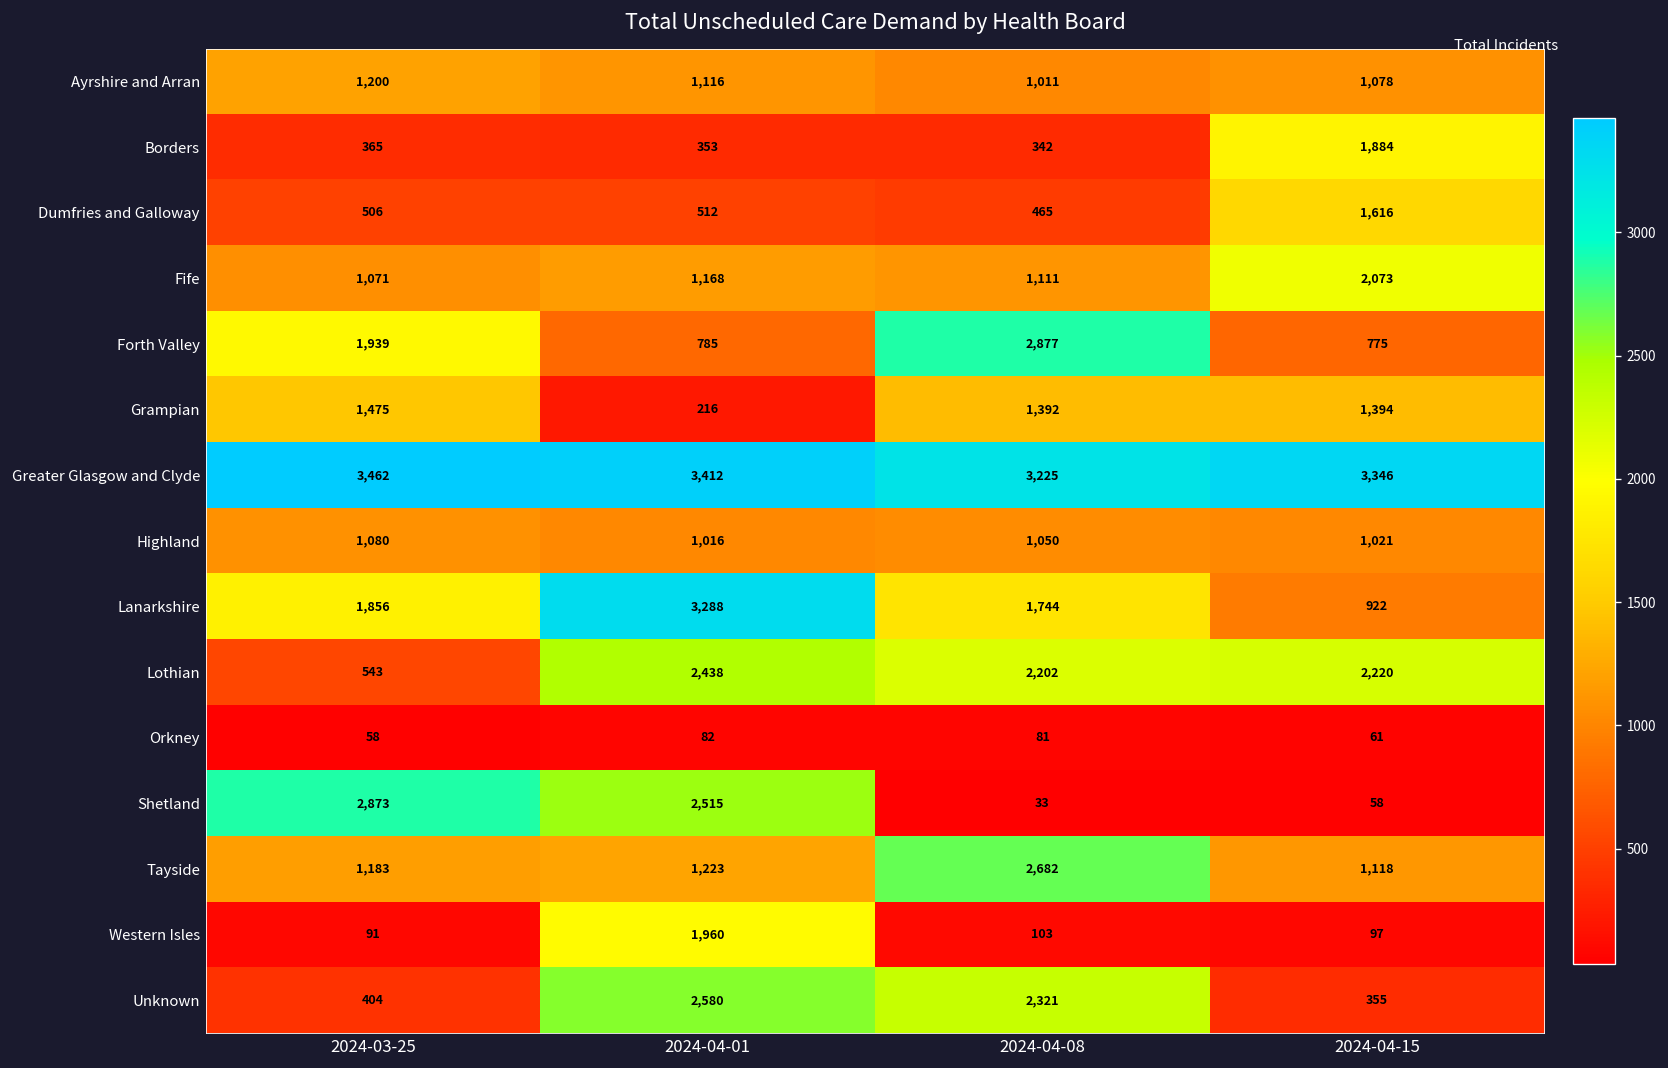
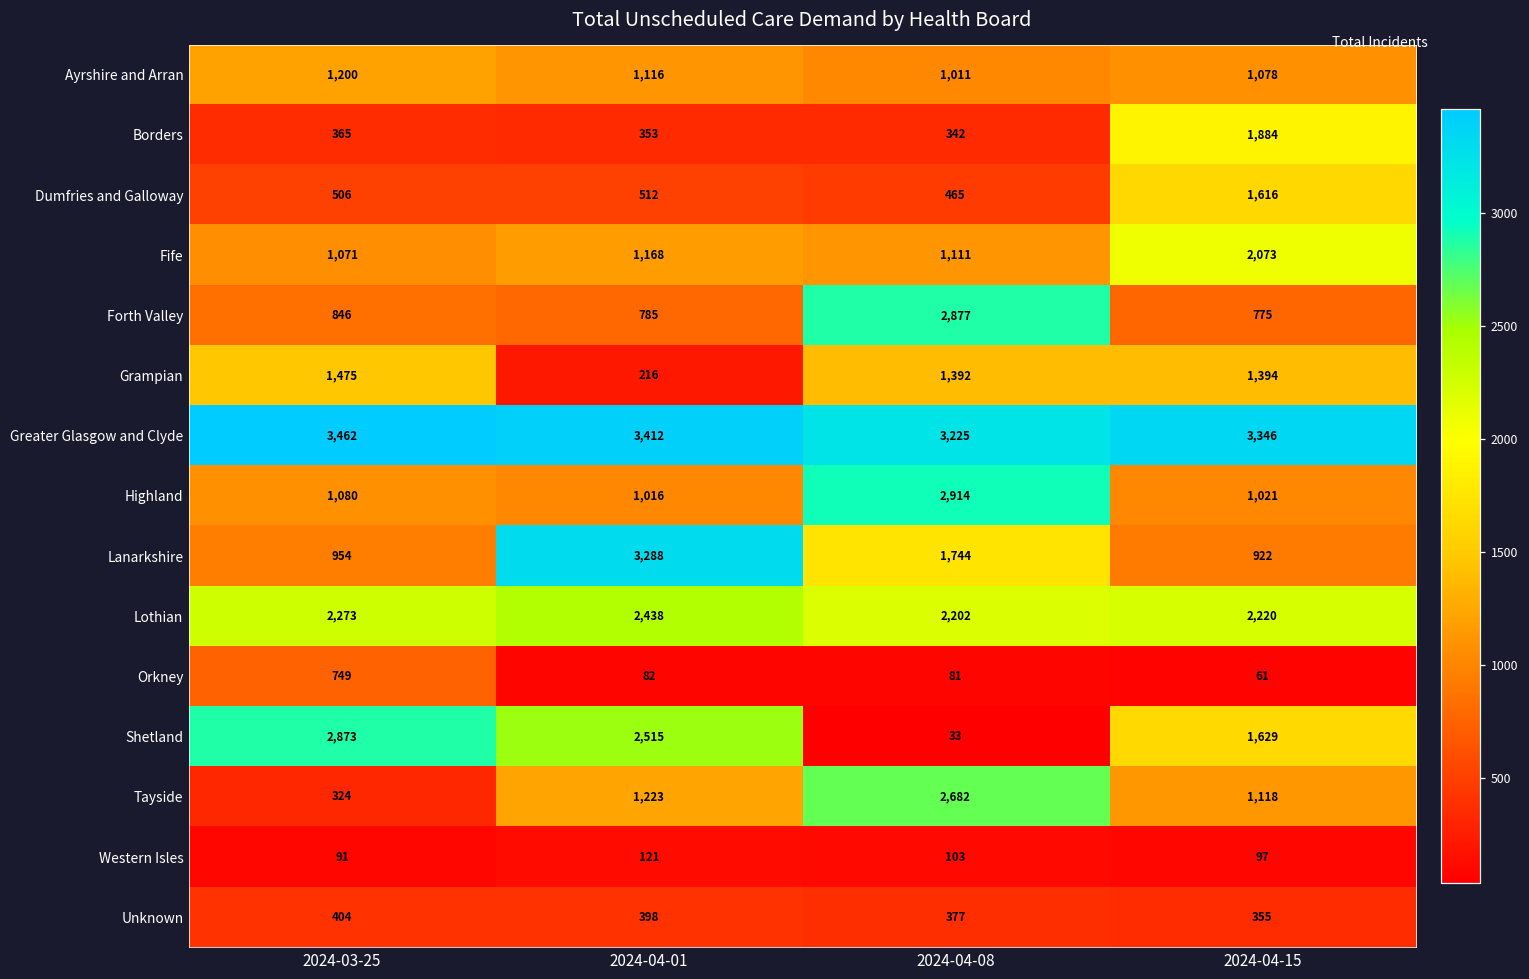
  {
    "Ayrshire and Arran": {
      "2024-03-25": "1,200",
      "2024-04-01": "1,116",
      "2024-04-08": "1,011",
      "2024-04-15": "1,078"
    },
    "Borders": {
      "2024-03-25": "365",
      "2024-04-01": "353",
      "2024-04-08": "342",
      "2024-04-15": "1,884"
    },
    "Dumfries and Galloway": {
      "2024-03-25": "506",
      "2024-04-01": "512",
      "2024-04-08": "465",
      "2024-04-15": "1,616"
    },
    "Fife": {
      "2024-03-25": "1,071",
      "2024-04-01": "1,168",
      "2024-04-08": "1,111",
      "2024-04-15": "2,073"
    },
    "Forth Valley": {
-     "2024-03-25": "1,939",
+     "2024-03-25": "846",
      "2024-04-01": "785",
      "2024-04-08": "2,877",
      "2024-04-15": "775"
    },
    "Grampian": {
      "2024-03-25": "1,475",
      "2024-04-01": "216",
      "2024-04-08": "1,392",
      "2024-04-15": "1,394"
    },
    "Greater Glasgow and Clyde": {
      "2024-03-25": "3,462",
      "2024-04-01": "3,412",
      "2024-04-08": "3,225",
      "2024-04-15": "3,346"
    },
    "Highland": {
      "2024-03-25": "1,080",
      "2024-04-01": "1,016",
-     "2024-04-08": "1,050",
+     "2024-04-08": "2,914",
      "2024-04-15": "1,021"
    },
    "Lanarkshire": {
-     "2024-03-25": "1,856",
+     "2024-03-25": "954",
      "2024-04-01": "3,288",
      "2024-04-08": "1,744",
      "2024-04-15": "922"
    },
    "Lothian": {
-     "2024-03-25": "543",
+     "2024-03-25": "2,273",
      "2024-04-01": "2,438",
      "2024-04-08": "2,202",
      "2024-04-15": "2,220"
    },
    "Orkney": {
-     "2024-03-25": "58",
+     "2024-03-25": "749",
      "2024-04-01": "82",
      "2024-04-08": "81",
      "2024-04-15": "61"
    },
    "Shetland": {
      "2024-03-25": "2,873",
      "2024-04-01": "2,515",
      "2024-04-08": "33",
-     "2024-04-15": "58"
+     "2024-04-15": "1,629"
    },
    "Tayside": {
-     "2024-03-25": "1,183",
+     "2024-03-25": "324",
      "2024-04-01": "1,223",
      "2024-04-08": "2,682",
      "2024-04-15": "1,118"
    },
    "Western Isles": {
      "2024-03-25": "91",
-     "2024-04-01": "1,960",
+     "2024-04-01": "121",
      "2024-04-08": "103",
      "2024-04-15": "97"
    },
    "Unknown": {
      "2024-03-25": "404",
-     "2024-04-01": "2,580",
-     "2024-04-08": "2,321",
+     "2024-04-01": "398",
+     "2024-04-08": "377",
      "2024-04-15": "355"
    }
  }
